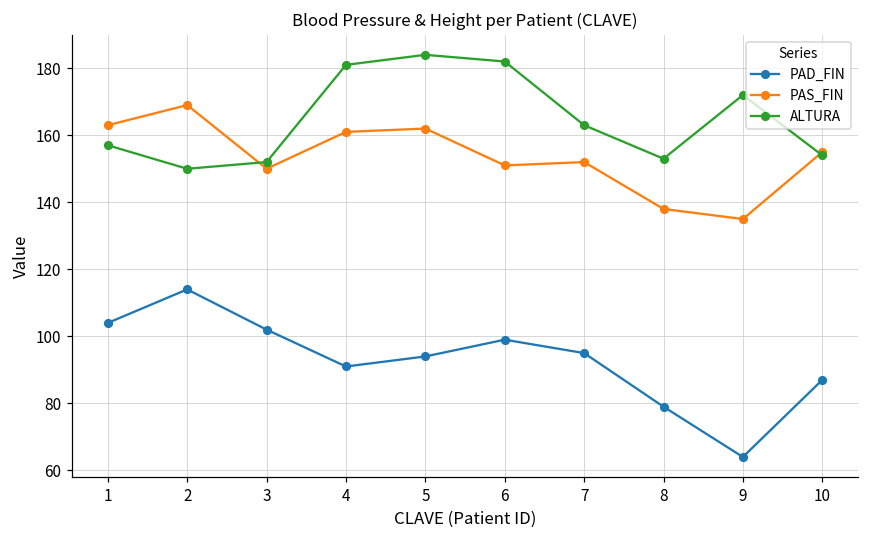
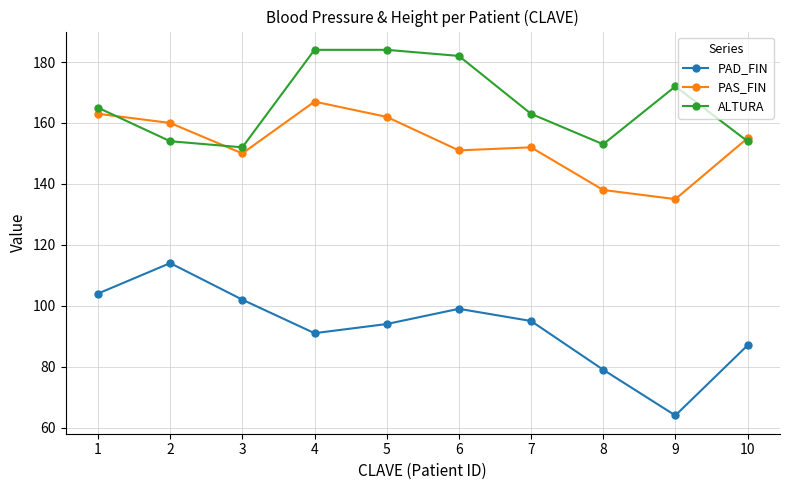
  {
    "PAD_FIN": {
      "1": 104,
      "2": 114,
      "3": 102,
      "4": 91,
      "5": 94,
      "6": 99,
      "7": 95,
      "8": 79,
      "9": 64,
      "10": 87
    },
    "PAS_FIN": {
      "1": 163,
-     "2": 169,
+     "2": 160,
      "3": 150,
-     "4": 161,
+     "4": 167,
      "5": 162,
      "6": 151,
      "7": 152,
      "8": 138,
      "9": 135,
      "10": 155
    },
    "ALTURA": {
-     "1": 157,
-     "2": 150,
+     "1": 165,
+     "2": 154,
      "3": 152,
-     "4": 181,
+     "4": 184,
      "5": 184,
      "6": 182,
      "7": 163,
      "8": 153,
      "9": 172,
      "10": 154
    }
  }
